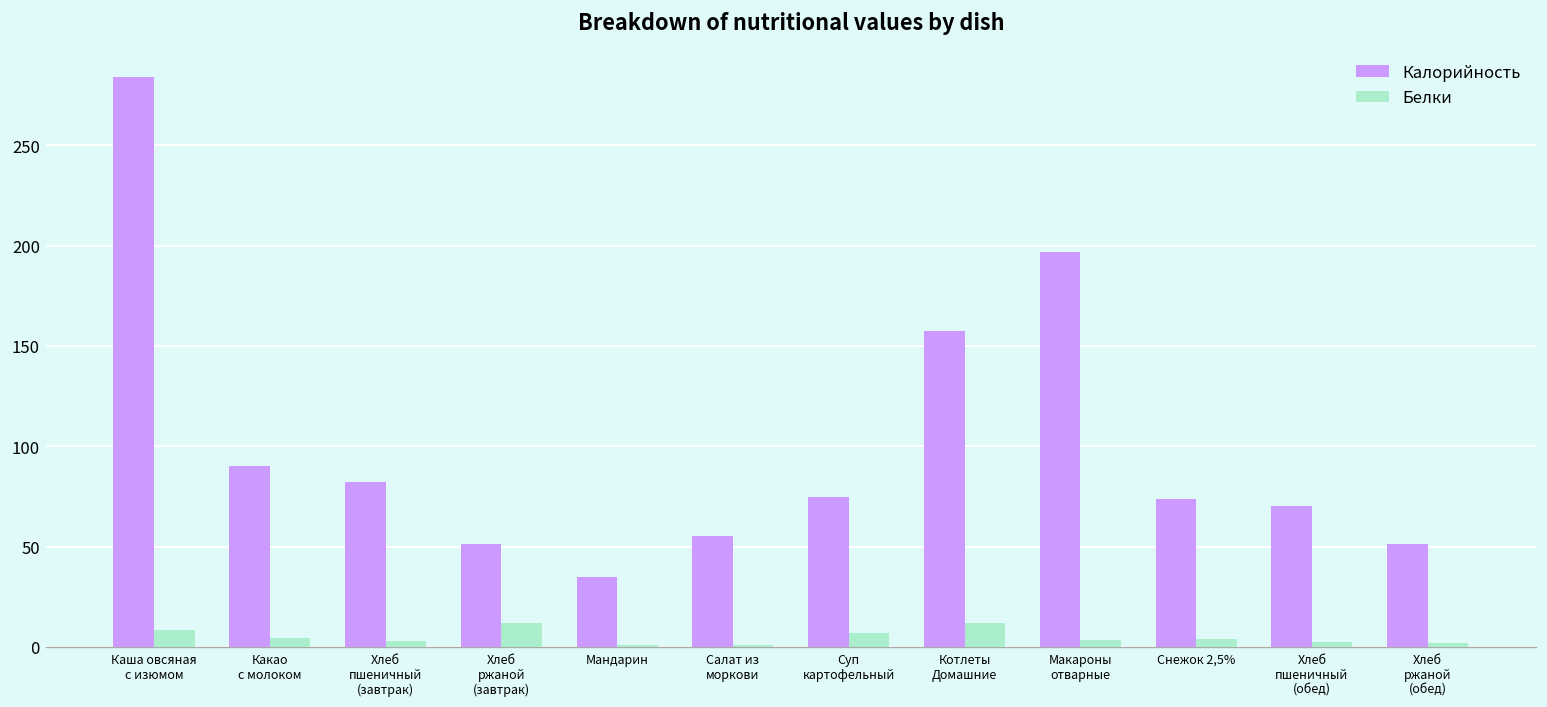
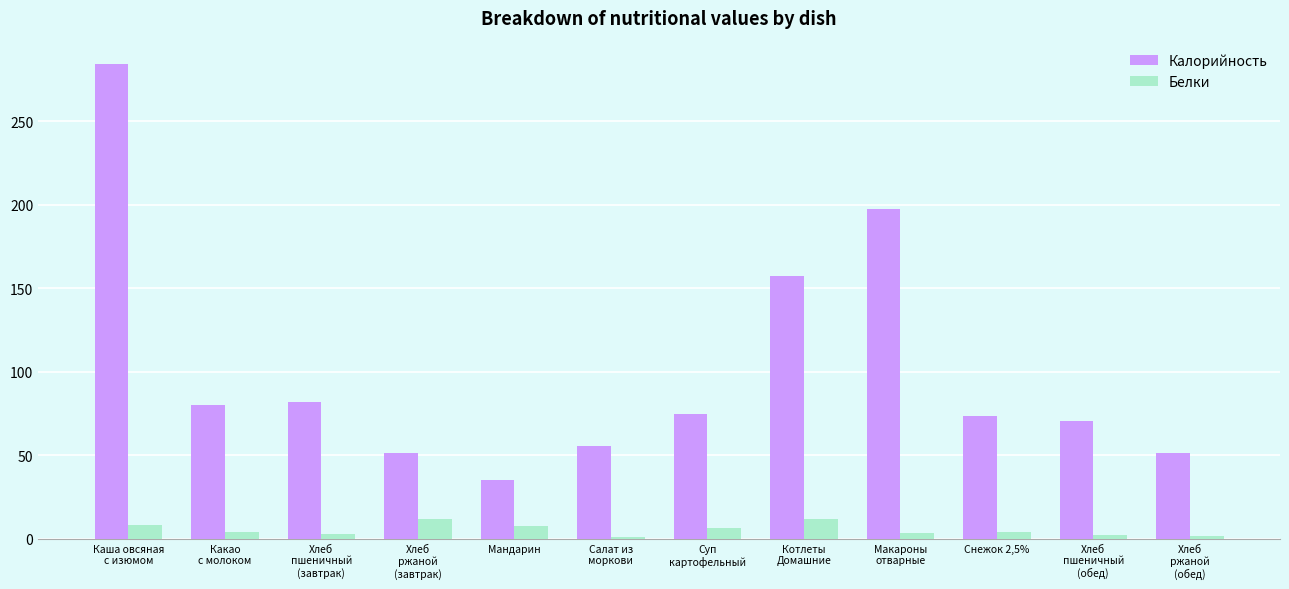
  {
    "Калорийность": {
      "Каша овсяная с изюмом": 284,
-     "Какао с молоком": 90,
+     "Какао с молоком": 80,
      "Хлеб пшеничный (завтрак)": 82,
      "Хлеб ржаной (завтрак)": 51,
      "Мандарин": 35,
      "Салат из моркови": 56,
      "Суп картофельный": 75,
      "Котлеты Домашние": 157,
      "Макароны отварные": 197,
      "Снежок 2,5%": 74,
      "Хлеб пшеничный (обед)": 70,
      "Хлеб ржаной (обед)": 51
    },
    "Белки": {
      "Каша овсяная с изюмом": 8,
      "Какао с молоком": 4,
      "Хлеб пшеничный (завтрак)": 3,
      "Хлеб ржаной (завтрак)": 12,
-     "Мандарин": 1,
+     "Мандарин": 7,
      "Суп картофельный": 7,
      "Котлеты Домашние": 12,
      "Макароны отварные": 4,
      "Снежок 2,5%": 4,
      "Хлеб пшеничный (обед)": 2,
      "Хлеб ржаной (обед)": 2
    }
  }
